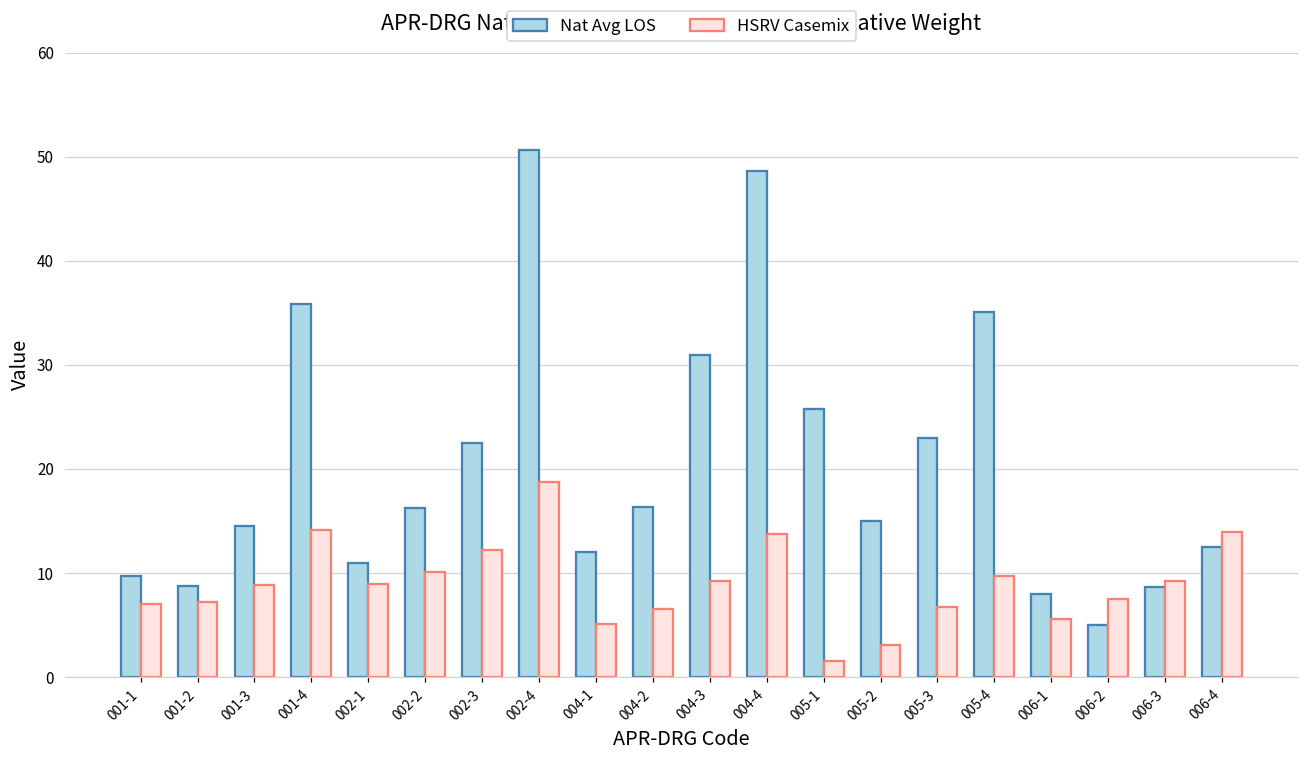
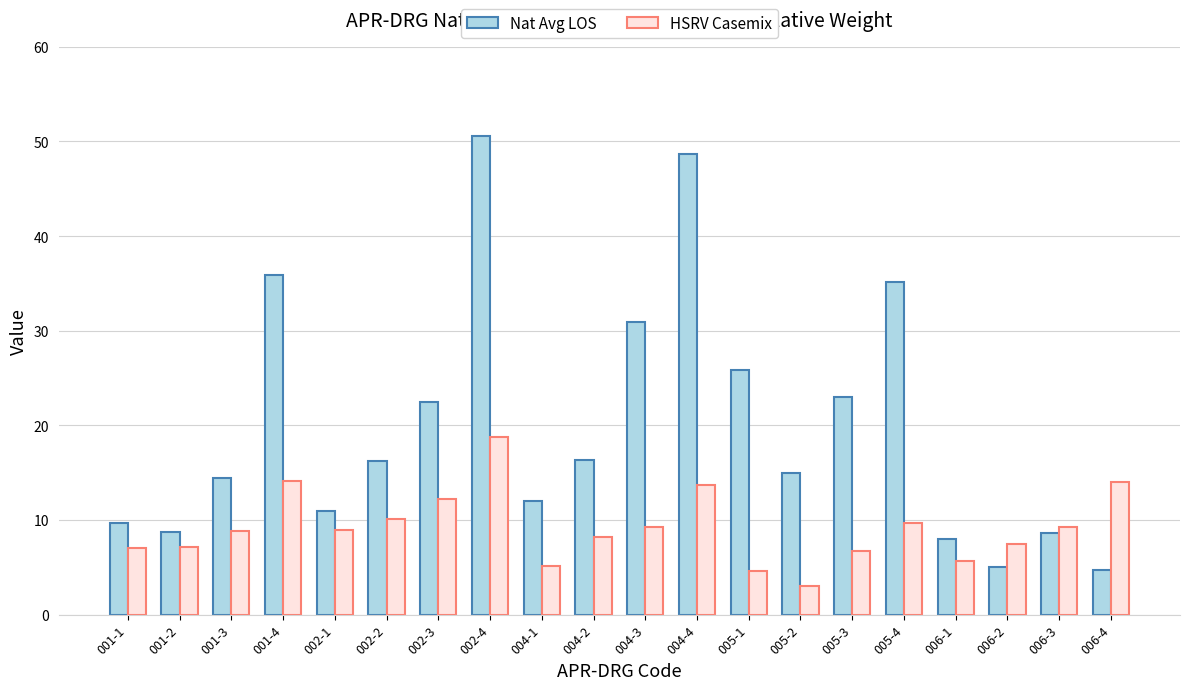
  {
    "Nat Avg LOS": {
      "001-1": 10,
      "001-2": 9,
      "001-3": 14,
      "001-4": 36,
      "002-1": 11,
      "002-2": 16,
      "002-3": 23,
      "002-4": 51,
      "004-1": 12,
      "004-2": 16,
      "004-3": 31,
      "004-4": 49,
      "005-1": 26,
      "005-2": 15,
      "005-3": 23,
      "005-4": 35,
      "006-1": 8,
      "006-2": 5,
      "006-3": 9,
-     "006-4": 13
+     "006-4": 5
    },
    "HSRV Casemix": {
      "001-1": 7,
      "001-2": 7,
      "001-3": 9,
      "001-4": 14,
      "002-1": 9,
      "002-2": 10,
      "002-3": 12,
      "002-4": 19,
      "004-1": 5,
-     "004-2": 7,
+     "004-2": 8,
      "004-3": 9,
      "004-4": 14,
-     "005-1": 2,
+     "005-1": 5,
      "005-2": 3,
      "005-3": 7,
      "005-4": 10,
      "006-1": 6,
      "006-2": 7,
      "006-3": 9,
      "006-4": 14
    }
  }
